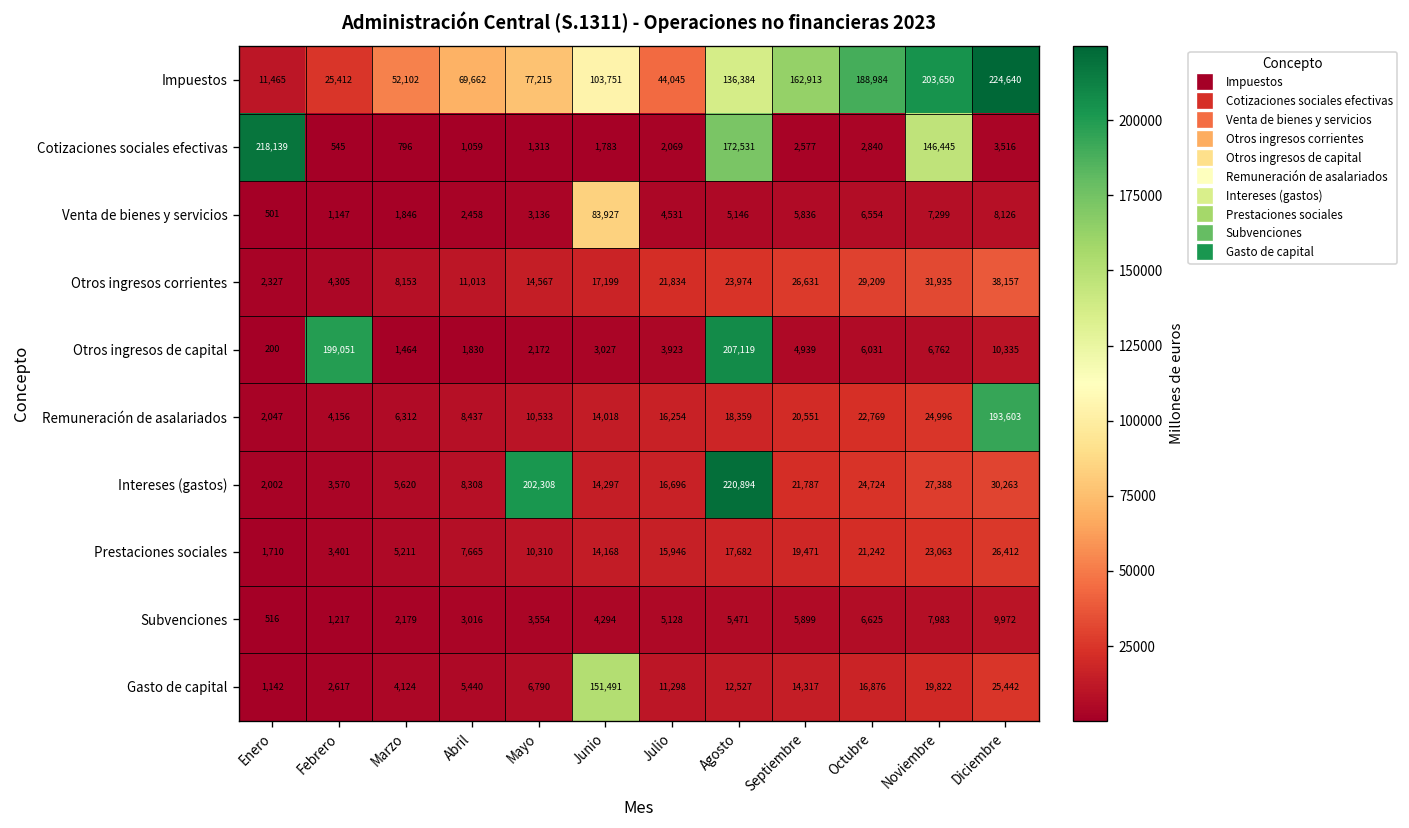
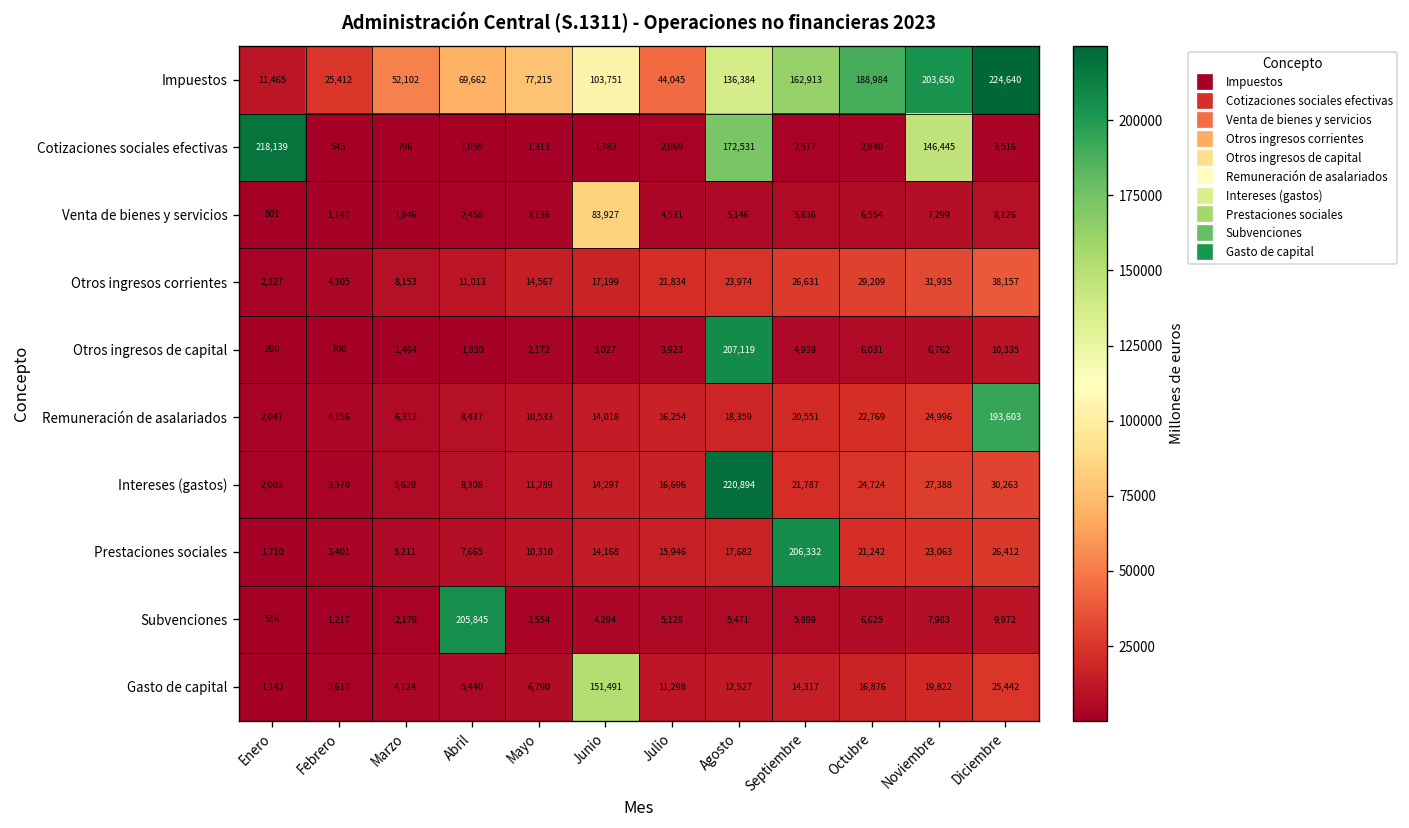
  {
    "Impuestos": {
      "Enero": "11,465",
      "Febrero": "25,412",
      "Marzo": "52,102",
      "Abril": "69,662",
      "Mayo": "77,215",
      "Junio": "103,751",
      "Julio": "44,045",
      "Agosto": "136,384",
      "Septiembre": "162,913",
      "Octubre": "188,984",
      "Noviembre": "203,650",
      "Diciembre": "224,640"
    },
    "Cotizaciones sociales efectivas": {
      "Enero": "218,139",
      "Febrero": "545",
      "Marzo": "796",
      "Abril": "1,059",
      "Mayo": "1,313",
      "Junio": "1,783",
      "Julio": "2,069",
      "Agosto": "172,531",
      "Septiembre": "2,577",
      "Octubre": "2,840",
      "Noviembre": "146,445",
      "Diciembre": "3,516"
    },
    "Venta de bienes y servicios": {
      "Enero": "501",
      "Febrero": "1,147",
      "Marzo": "1,846",
      "Abril": "2,458",
      "Mayo": "3,136",
      "Junio": "83,927",
      "Julio": "4,531",
      "Agosto": "5,146",
      "Septiembre": "5,836",
      "Octubre": "6,554",
      "Noviembre": "7,299",
      "Diciembre": "8,126"
    },
    "Otros ingresos corrientes": {
      "Enero": "2,327",
      "Febrero": "4,305",
      "Marzo": "8,153",
      "Abril": "11,013",
      "Mayo": "14,567",
      "Junio": "17,199",
      "Julio": "21,834",
      "Agosto": "23,974",
      "Septiembre": "26,631",
      "Octubre": "29,209",
      "Noviembre": "31,935",
      "Diciembre": "38,157"
    },
    "Otros ingresos de capital": {
      "Enero": "200",
-     "Febrero": "199,051",
+     "Febrero": "700",
      "Marzo": "1,464",
      "Abril": "1,830",
      "Mayo": "2,172",
      "Junio": "3,027",
      "Julio": "3,923",
      "Agosto": "207,119",
      "Septiembre": "4,939",
      "Octubre": "6,031",
      "Noviembre": "6,762",
      "Diciembre": "10,335"
    },
    "Remuneración de asalariados": {
      "Enero": "2,047",
      "Febrero": "4,156",
      "Marzo": "6,312",
      "Abril": "8,437",
      "Mayo": "10,533",
      "Junio": "14,018",
      "Julio": "16,254",
      "Agosto": "18,359",
      "Septiembre": "20,551",
      "Octubre": "22,769",
      "Noviembre": "24,996",
      "Diciembre": "193,603"
    },
    "Intereses (gastos)": {
      "Enero": "2,002",
      "Febrero": "3,570",
      "Marzo": "5,620",
      "Abril": "8,308",
-     "Mayo": "202,308",
+     "Mayo": "11,289",
      "Junio": "14,297",
      "Julio": "16,696",
      "Agosto": "220,894",
      "Septiembre": "21,787",
      "Octubre": "24,724",
      "Noviembre": "27,388",
      "Diciembre": "30,263"
    },
    "Prestaciones sociales": {
      "Enero": "1,710",
      "Febrero": "3,401",
      "Marzo": "5,211",
      "Abril": "7,665",
      "Mayo": "10,310",
      "Junio": "14,168",
      "Julio": "15,946",
      "Agosto": "17,682",
-     "Septiembre": "19,471",
+     "Septiembre": "206,332",
      "Octubre": "21,242",
      "Noviembre": "23,063",
      "Diciembre": "26,412"
    },
    "Subvenciones": {
      "Enero": "516",
      "Febrero": "1,217",
      "Marzo": "2,179",
-     "Abril": "3,016",
+     "Abril": "205,845",
      "Mayo": "3,554",
      "Junio": "4,294",
      "Julio": "5,128",
      "Agosto": "5,471",
      "Septiembre": "5,899",
      "Octubre": "6,625",
      "Noviembre": "7,983",
      "Diciembre": "9,972"
    },
    "Gasto de capital": {
      "Enero": "1,142",
      "Febrero": "2,617",
      "Marzo": "4,124",
      "Abril": "5,440",
      "Mayo": "6,790",
      "Junio": "151,491",
      "Julio": "11,298",
      "Agosto": "12,527",
      "Septiembre": "14,317",
      "Octubre": "16,876",
      "Noviembre": "19,822",
      "Diciembre": "25,442"
    }
  }
